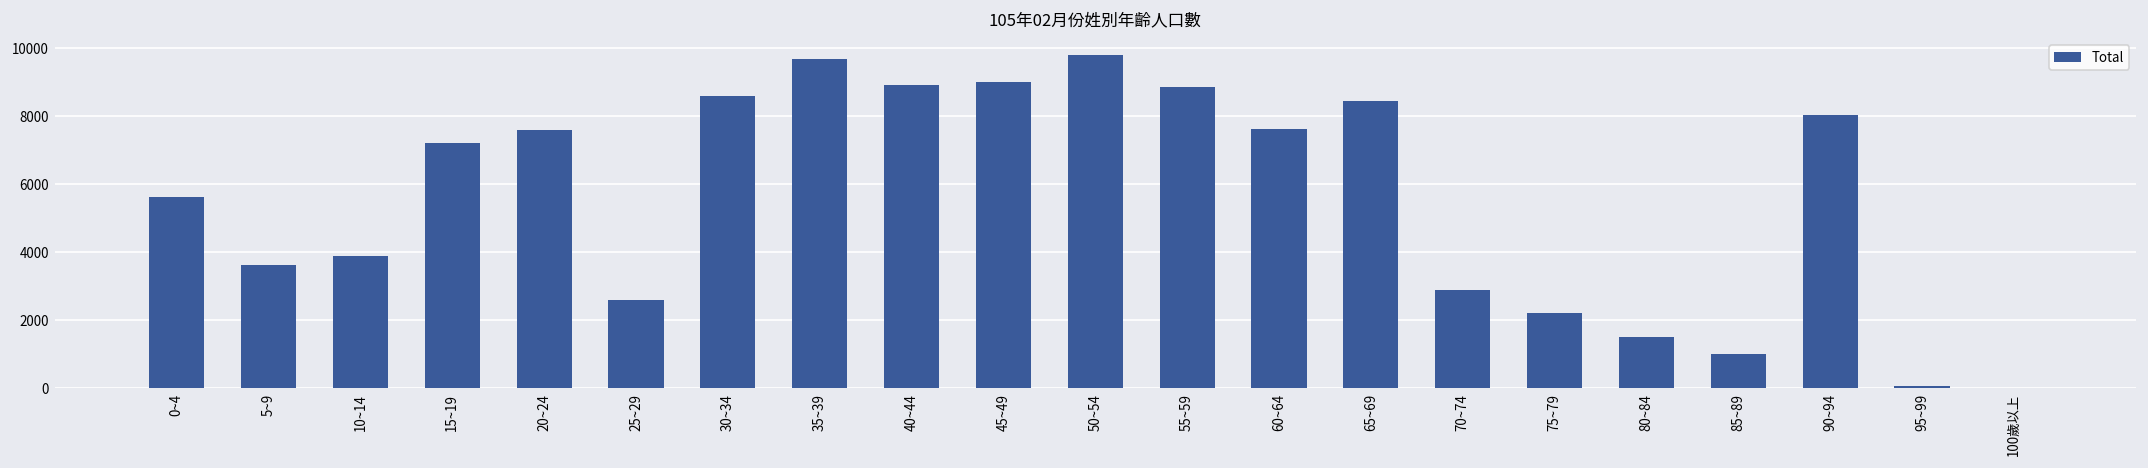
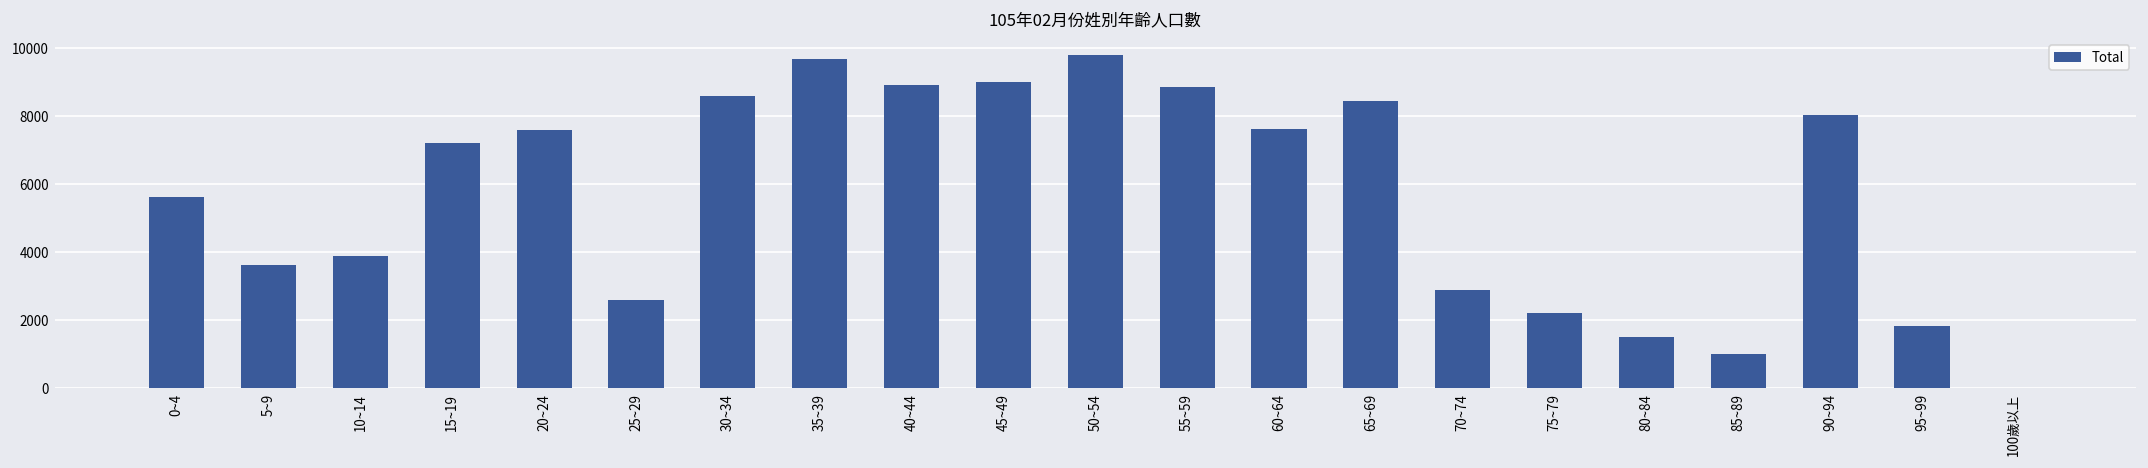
  {
    "0~4": 5600,
    "5~9": 3600,
    "10~14": 3900,
    "15~19": 7200,
    "20~24": 7600,
    "25~29": 2600,
    "30~34": 8600,
    "35~39": 9700,
    "40~44": 8900,
    "45~49": 9000,
    "50~54": 9800,
    "55~59": 8900,
    "60~64": 7600,
    "65~69": 8400,
    "70~74": 2900,
    "75~79": 2200,
    "80~84": 1500,
    "85~89": 1000,
    "90~94": 8100,
-   "95~99": 100
+   "95~99": 1800
  }
